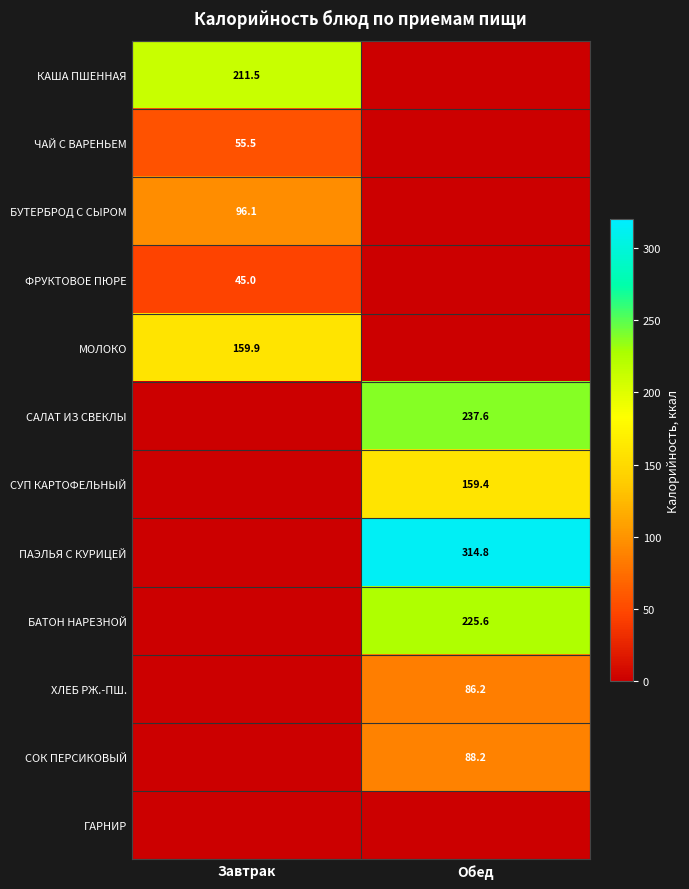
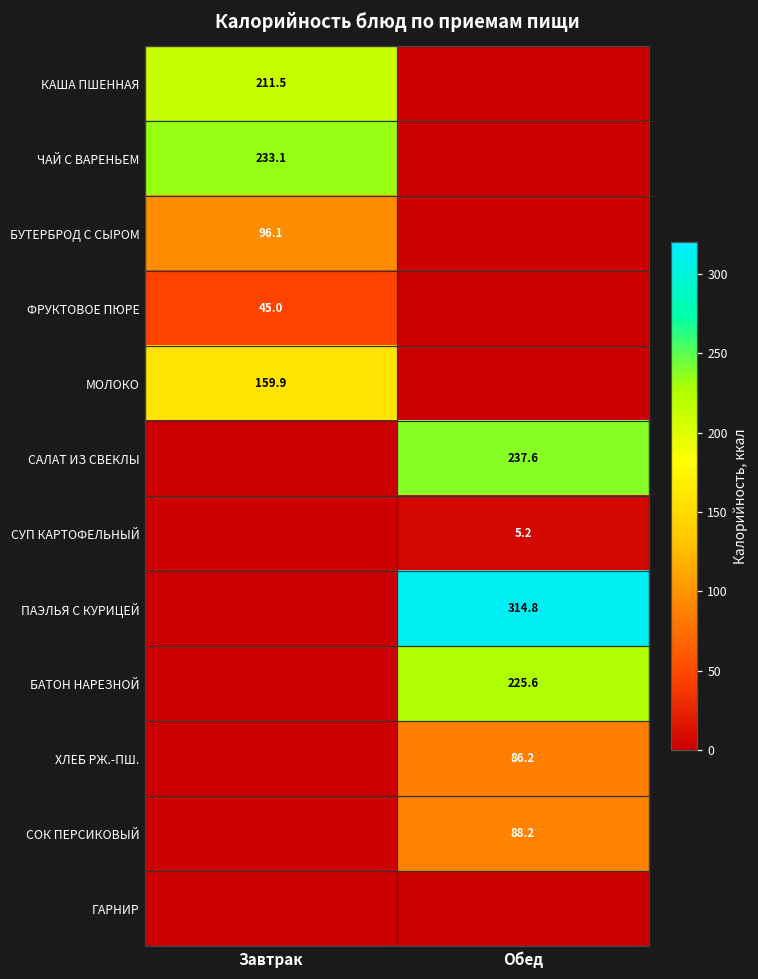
  {
    "КАША ПШЕННАЯ": {
      "Завтрак": 211.5
    },
    "ЧАЙ С ВАРЕНЬЕМ": {
-     "Завтрак": 55.5
+     "Завтрак": 233.1
    },
    "БУТЕРБРОД С СЫРОМ": {
      "Завтрак": 96.1
    },
    "ФРУКТОВОЕ ПЮРЕ": {
      "Завтрак": 45.0
    },
    "МОЛОКО": {
      "Завтрак": 159.9
    },
    "САЛАТ ИЗ СВЕКЛЫ": {
      "Обед": 237.6
    },
    "СУП КАРТОФЕЛЬНЫЙ": {
-     "Обед": 159.4
+     "Обед": 5.2
    },
    "ПАЭЛЬЯ С КУРИЦЕЙ": {
      "Обед": 314.8
    },
    "БАТОН НАРЕЗНОЙ": {
      "Обед": 225.6
    },
    "ХЛЕБ РЖ.-ПШ.": {
      "Обед": 86.2
    },
    "СОК ПЕРСИКОВЫЙ": {
      "Обед": 88.2
    }
  }
